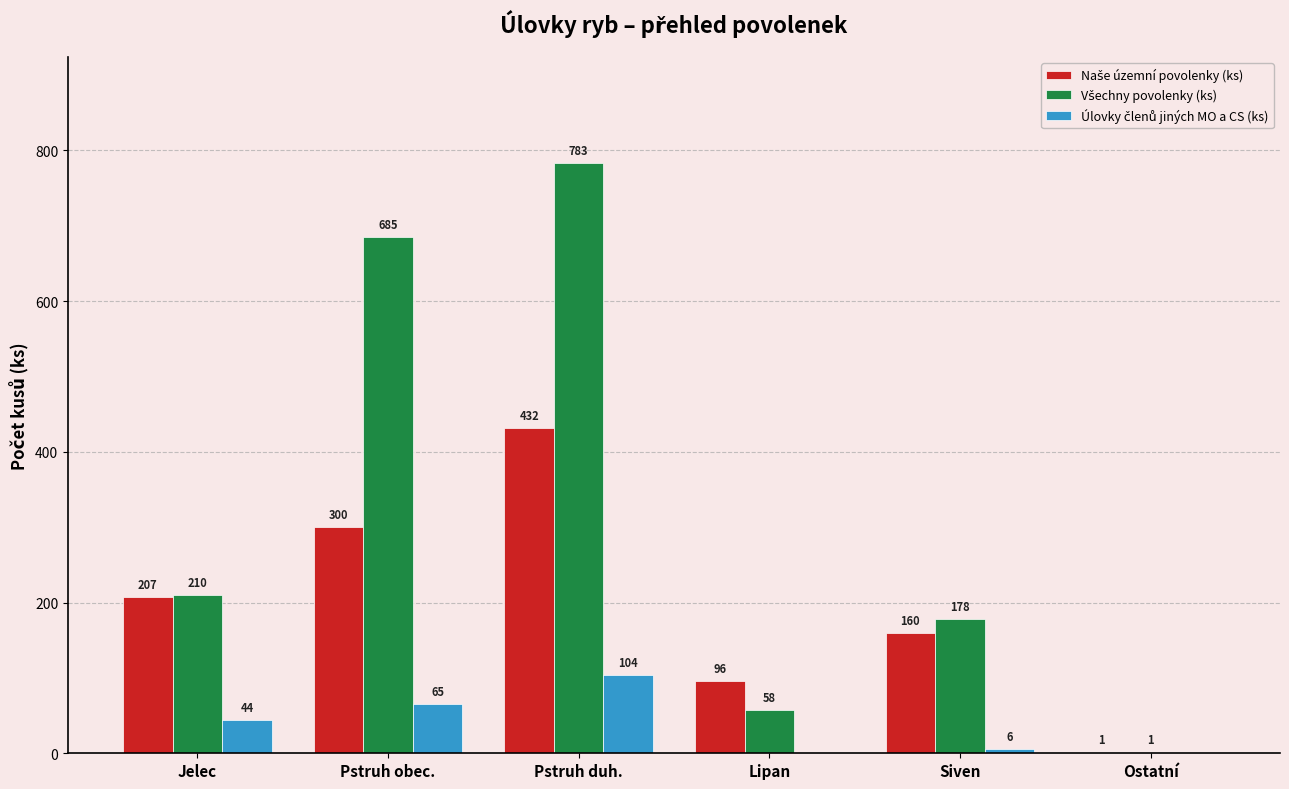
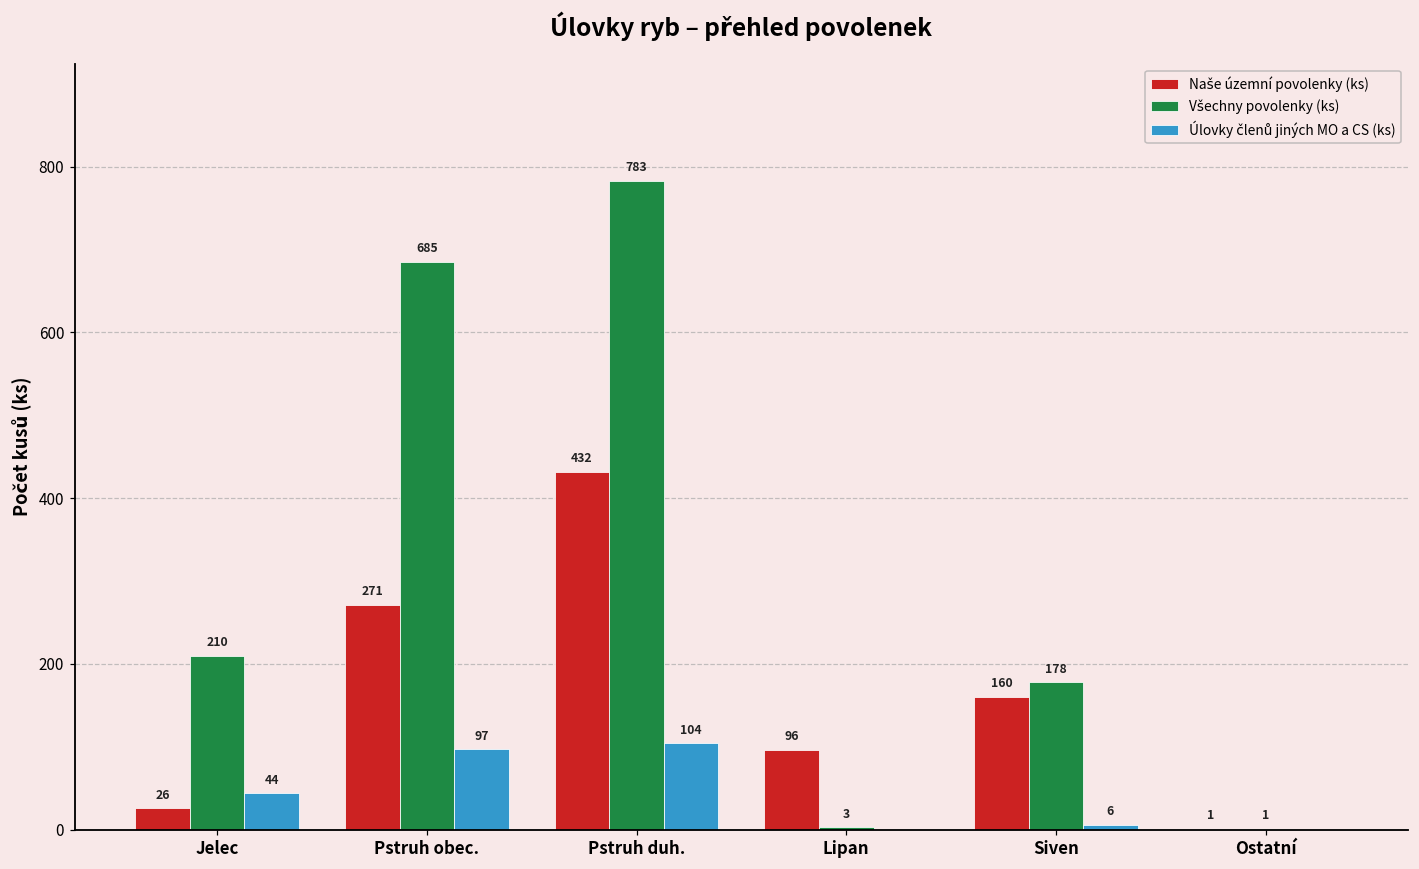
  {
    "Naše územní povolenky (ks)": {
-     "Jelec": 207,
-     "Pstruh obec.": 300,
+     "Jelec": 26,
+     "Pstruh obec.": 271,
      "Pstruh duh.": 432,
      "Lipan": 96,
      "Siven": 160,
      "Ostatní": 1
    },
    "Všechny povolenky (ks)": {
      "Jelec": 210,
      "Pstruh obec.": 685,
      "Pstruh duh.": 783,
-     "Lipan": 58,
+     "Lipan": 3,
      "Siven": 178,
      "Ostatní": 1
    },
    "Úlovky členů jiných MO a CS (ks)": {
      "Jelec": 44,
-     "Pstruh obec.": 65,
+     "Pstruh obec.": 97,
      "Pstruh duh.": 104,
      "Siven": 6
    }
  }
